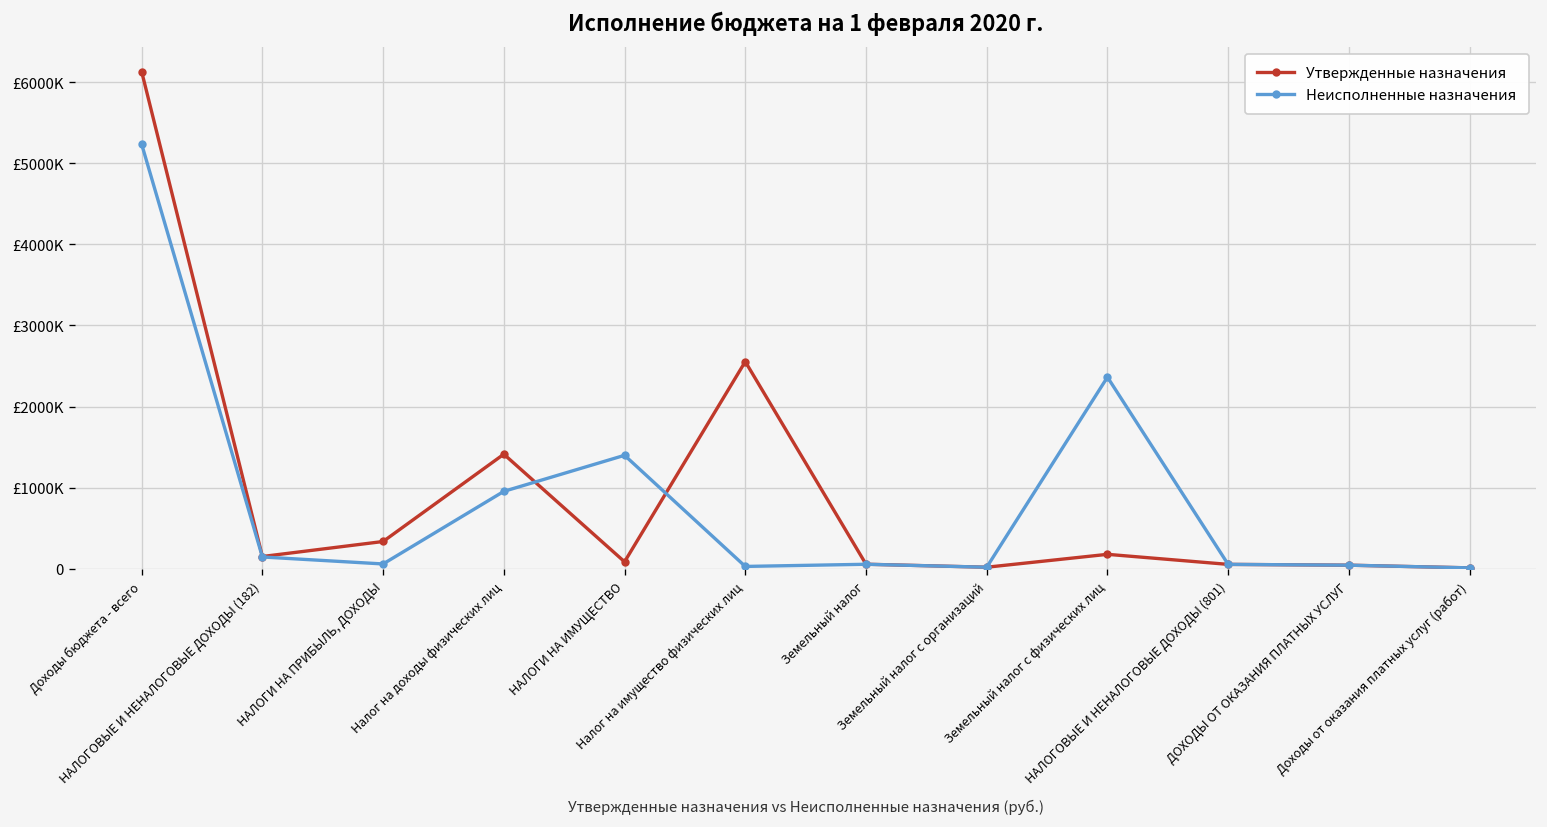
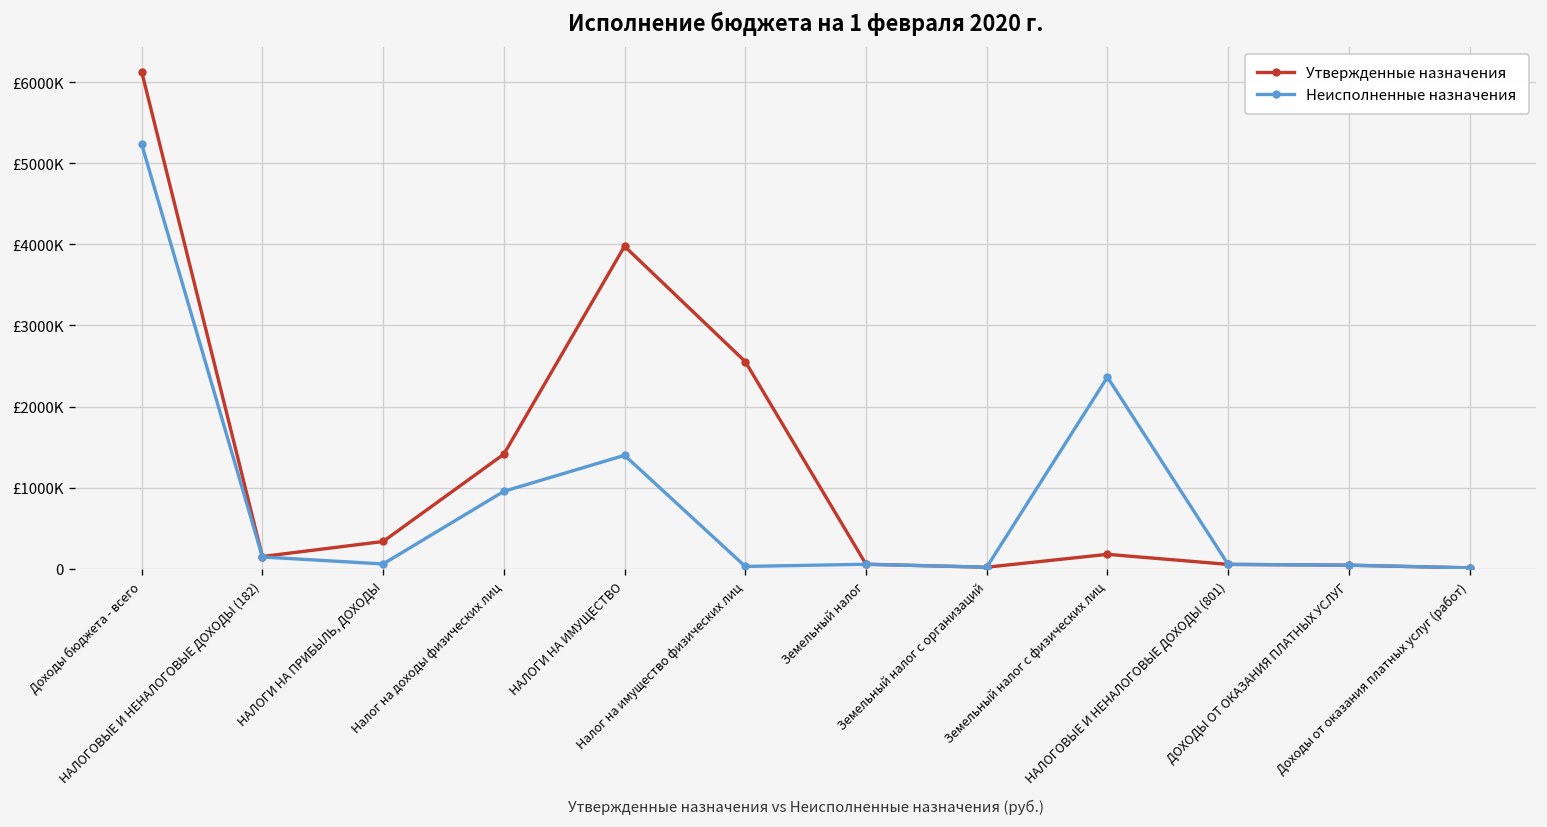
  {
    "Утвержденные назначения": {
      "Доходы бюджета - всего": "£6100000",
      "НАЛОГИ НА ПРИБЫЛЬ, ДОХОДЫ": "£300000",
      "Налог на доходы физических лиц": "£1400000",
-     "НАЛОГИ НА ИМУЩЕСТВО": "£100000",
+     "НАЛОГИ НА ИМУЩЕСТВО": "£4000000",
      "Налог на имущество физических лиц": "£2600000",
      "Земельный налог с физических лиц": "£200000"
    },
    "Неисполненные назначения": {
      "Доходы бюджета - всего": "£5200000",
      "НАЛОГИ НА ПРИБЫЛЬ, ДОХОДЫ": "£100000",
      "Налог на доходы физических лиц": "£1000000",
      "НАЛОГИ НА ИМУЩЕСТВО": "£1400000",
      "Налог на имущество физических лиц": "£0",
      "Земельный налог с физических лиц": "£2400000"
    }
  }
